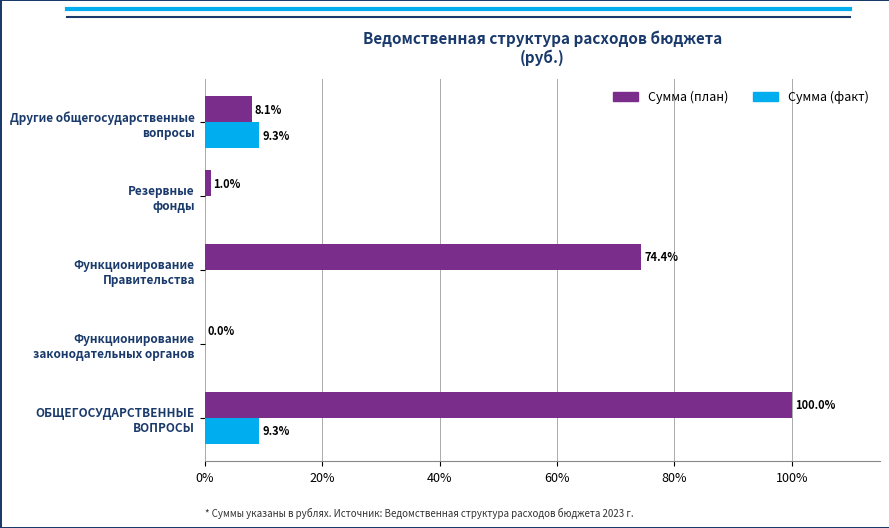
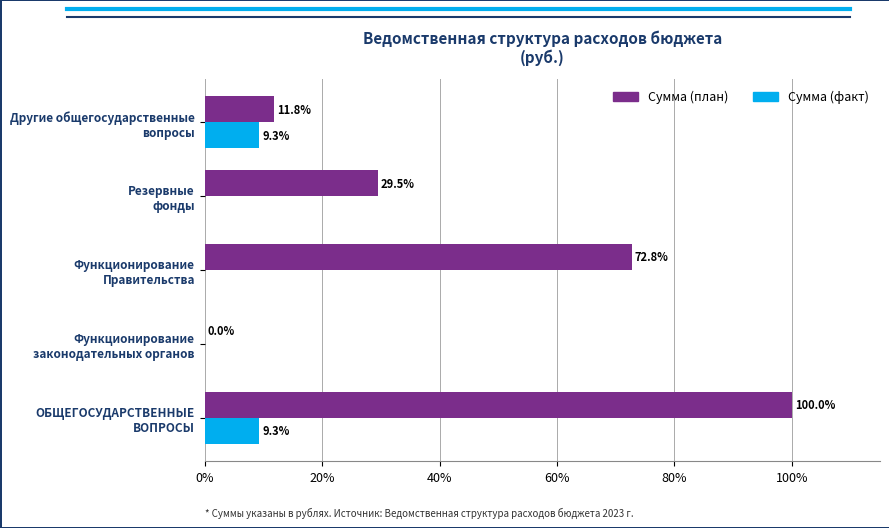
  {
    "Сумма (план)": {
-     "Другие общегосударственные вопросы": "8.1%",
-     "Резервные фонды": "1.0%",
-     "Функционирование Правительства": "74.4%",
+     "Другие общегосударственные вопросы": "11.8%",
+     "Резервные фонды": "29.5%",
+     "Функционирование Правительства": "72.8%",
      "Функционирование законодательных органов": "0.0%",
      "ОБЩЕГОСУДАРСТВЕННЫЕ ВОПРОСЫ": "100.0%"
    },
    "Сумма (факт)": {
      "Другие общегосударственные вопросы": "9.3%",
      "ОБЩЕГОСУДАРСТВЕННЫЕ ВОПРОСЫ": "9.3%"
    }
  }
